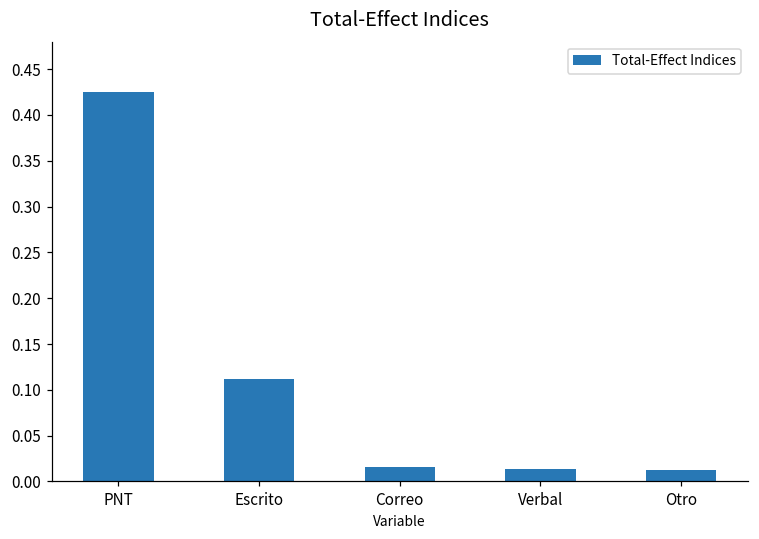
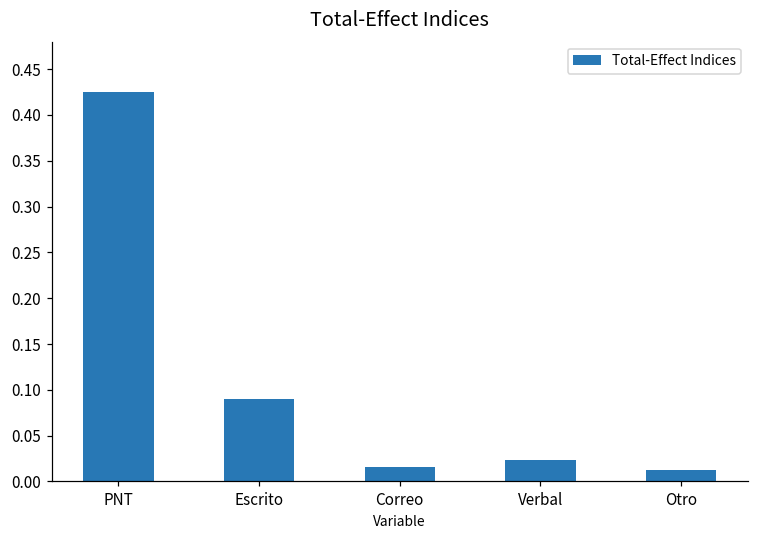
  {
    "PNT": 0.43,
-   "Escrito": 0.11,
+   "Escrito": 0.09,
    "Correo": 0.02,
-   "Verbal": 0.01,
+   "Verbal": 0.02,
    "Otro": 0.01
  }
